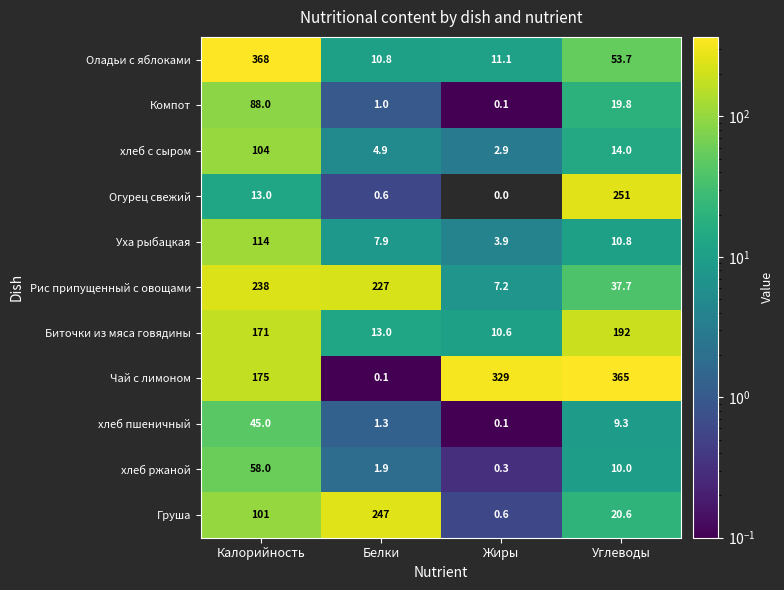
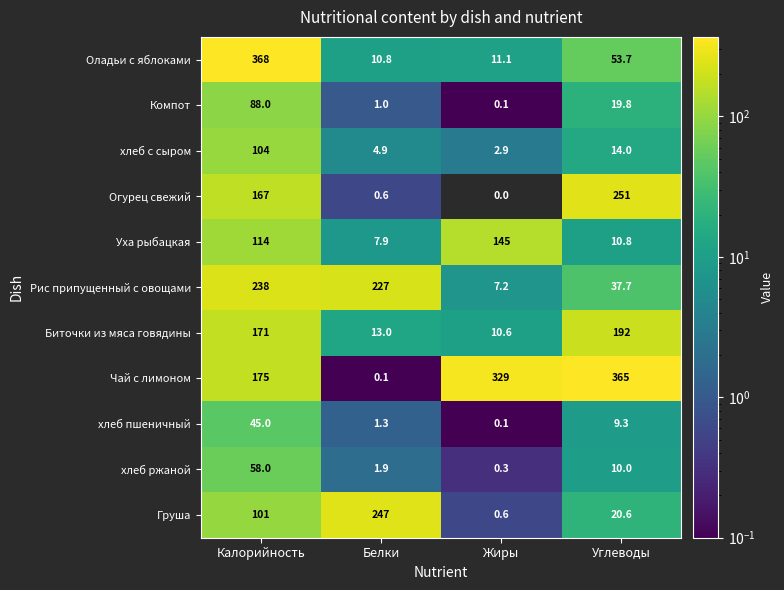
  {
    "Оладьи с яблоками": {
      "Калорийность": 368,
      "Белки": 10.8,
      "Жиры": 11.1,
      "Углеводы": 53.7
    },
    "Компот": {
      "Калорийность": 88.0,
      "Белки": 1.0,
      "Жиры": 0.1,
      "Углеводы": 19.8
    },
    "хлеб с сыром": {
      "Калорийность": 104,
      "Белки": 4.9,
      "Жиры": 2.9,
      "Углеводы": 14.0
    },
    "Огурец свежий": {
-     "Калорийность": 13.0,
+     "Калорийность": 167,
      "Белки": 0.6,
      "Жиры": 0.0,
      "Углеводы": 251
    },
    "Уха рыбацкая": {
      "Калорийность": 114,
      "Белки": 7.9,
-     "Жиры": 3.9,
+     "Жиры": 145,
      "Углеводы": 10.8
    },
    "Рис припущенный с овощами": {
      "Калорийность": 238,
      "Белки": 227,
      "Жиры": 7.2,
      "Углеводы": 37.7
    },
    "Биточки из мяса говядины": {
      "Калорийность": 171,
      "Белки": 13.0,
      "Жиры": 10.6,
      "Углеводы": 192
    },
    "Чай с лимоном": {
      "Калорийность": 175,
      "Белки": 0.1,
      "Жиры": 329,
      "Углеводы": 365
    },
    "хлеб пшеничный": {
      "Калорийность": 45.0,
      "Белки": 1.3,
      "Жиры": 0.1,
      "Углеводы": 9.3
    },
    "хлеб ржаной": {
      "Калорийность": 58.0,
      "Белки": 1.9,
      "Жиры": 0.3,
      "Углеводы": 10.0
    },
    "Груша": {
      "Калорийность": 101,
      "Белки": 247,
      "Жиры": 0.6,
      "Углеводы": 20.6
    }
  }
